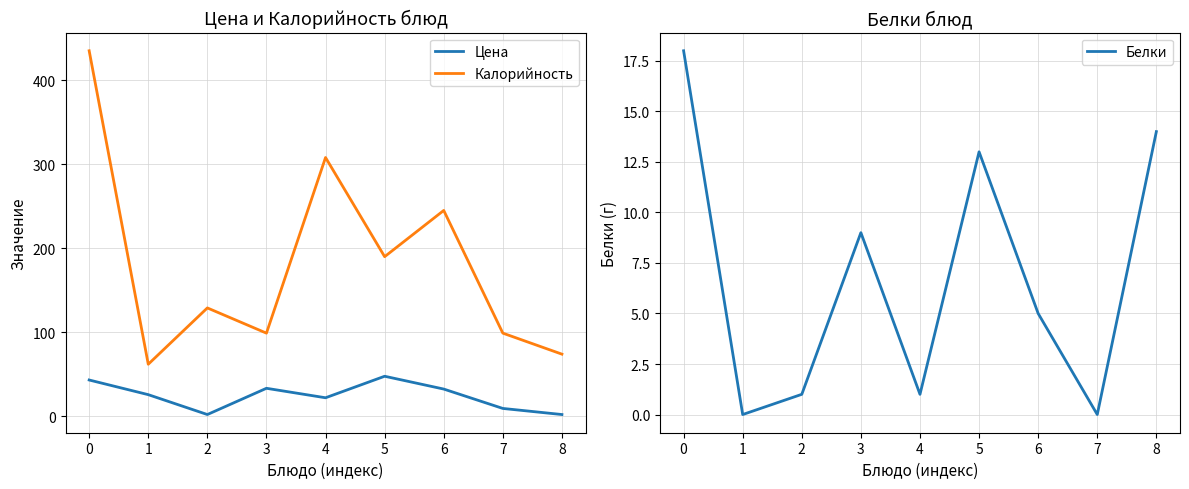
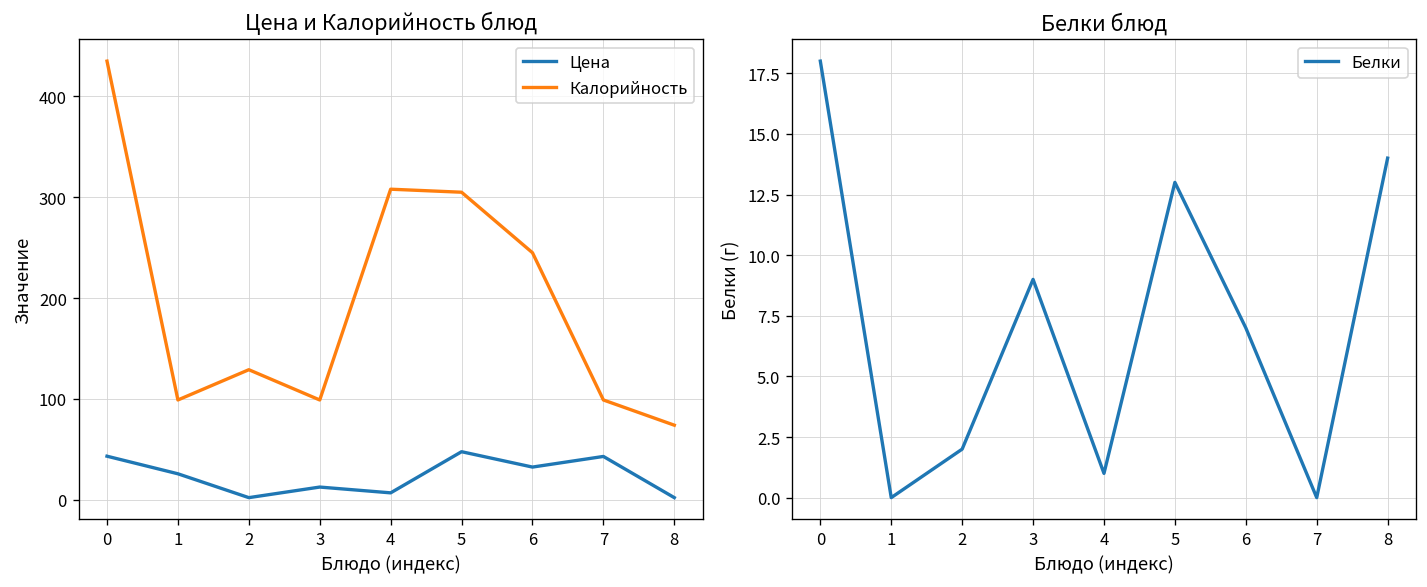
  {
    "Цена и Калорийность блюд": {
      "Цена": {
        "0": 40,
        "1": 30,
        "2": 0,
-       "3": 30,
-       "4": 20,
+       "3": 10,
+       "4": 10,
        "5": 50,
        "6": 30,
-       "7": 10,
+       "7": 40,
        "8": 0
      },
      "Калорийность": {
        "0": 440,
-       "1": 60,
+       "1": 100,
        "2": 130,
        "3": 100,
        "4": 310,
-       "5": 190,
+       "5": 310,
        "6": 250,
        "7": 100,
        "8": 70
      }
    },
    "Белки блюд": {
      "0": 18,
      "1": 0,
-     "2": 1,
+     "2": 2,
      "3": 9,
      "4": 1,
      "5": 13,
-     "6": 5,
+     "6": 7,
      "7": 0,
      "8": 14
    }
  }
